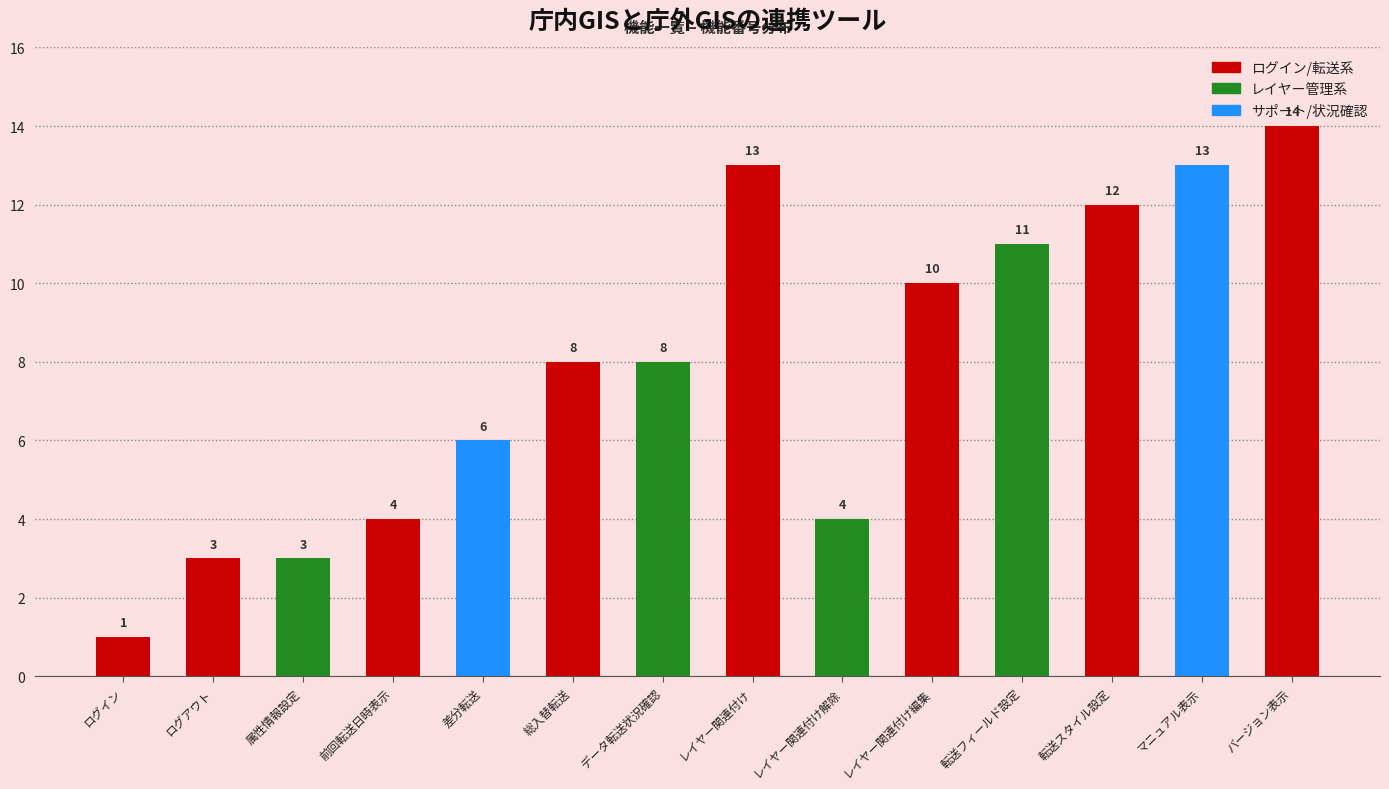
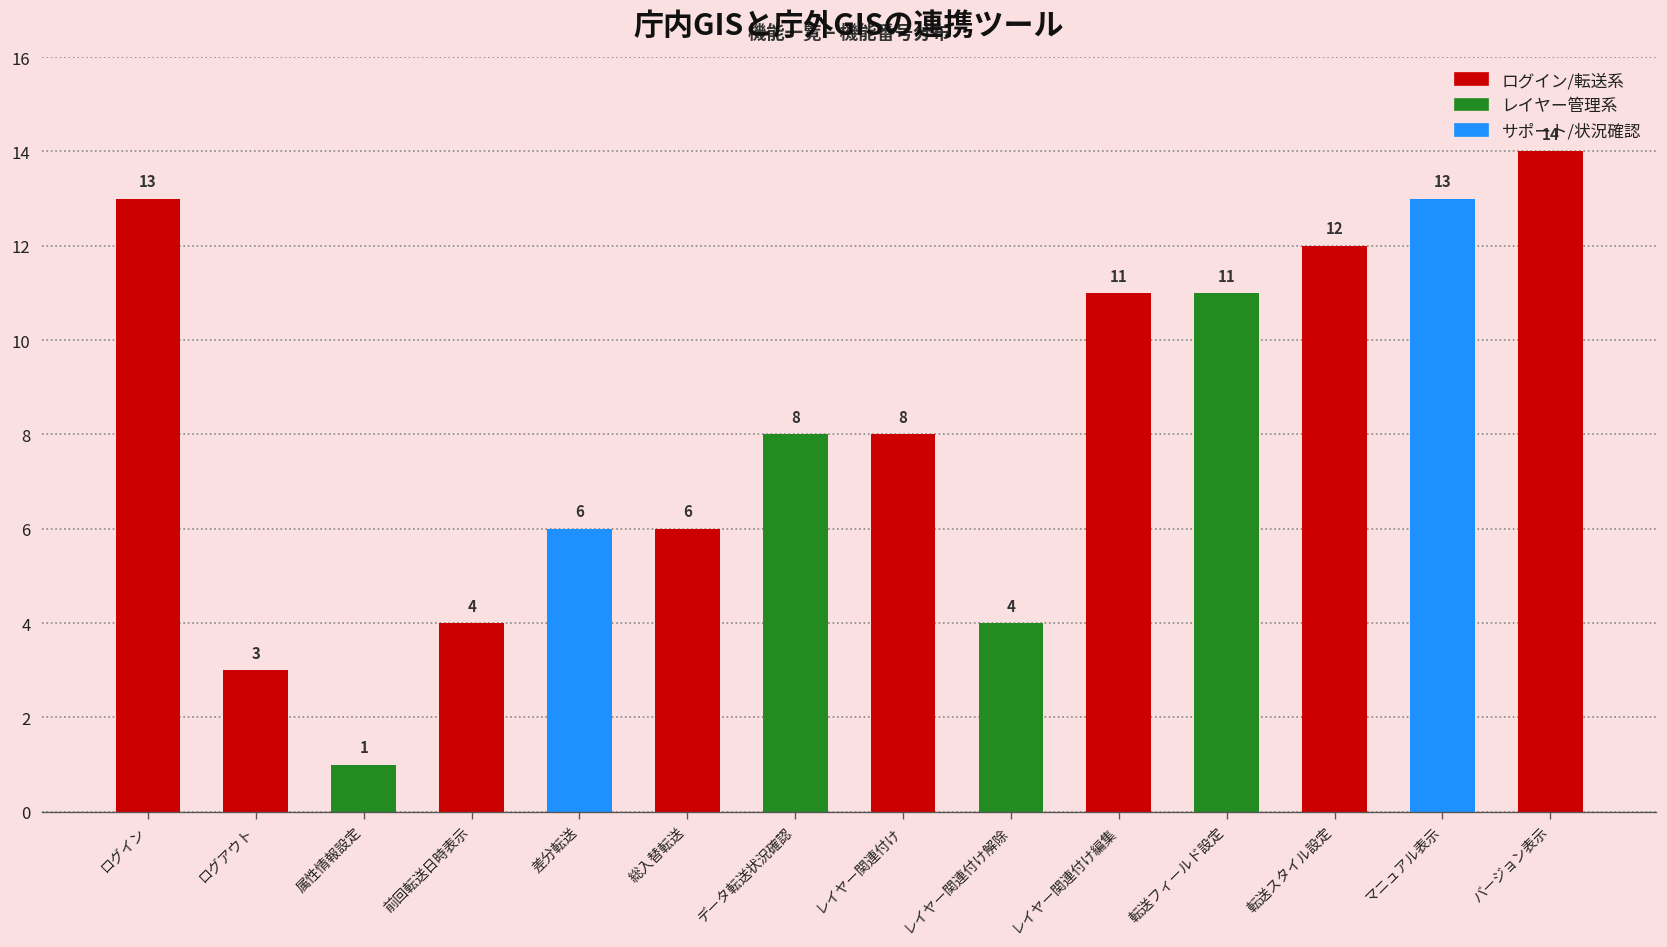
  {
-   "ログイン": 1,
+   "ログイン": 13,
    "ログアウト": 3,
-   "属性情報設定": 3,
+   "属性情報設定": 1,
    "前回転送日時表示": 4,
    "差分転送": 6,
-   "総入替転送": 8,
+   "総入替転送": 6,
    "データ転送状況確認": 8,
-   "レイヤー関連付け": 13,
+   "レイヤー関連付け": 8,
    "レイヤー関連付け解除": 4,
-   "レイヤー関連付け編集": 10,
+   "レイヤー関連付け編集": 11,
    "転送フィールド設定": 11,
    "転送スタイル設定": 12,
    "マニュアル表示": 13,
    "バージョン表示": 14
  }
